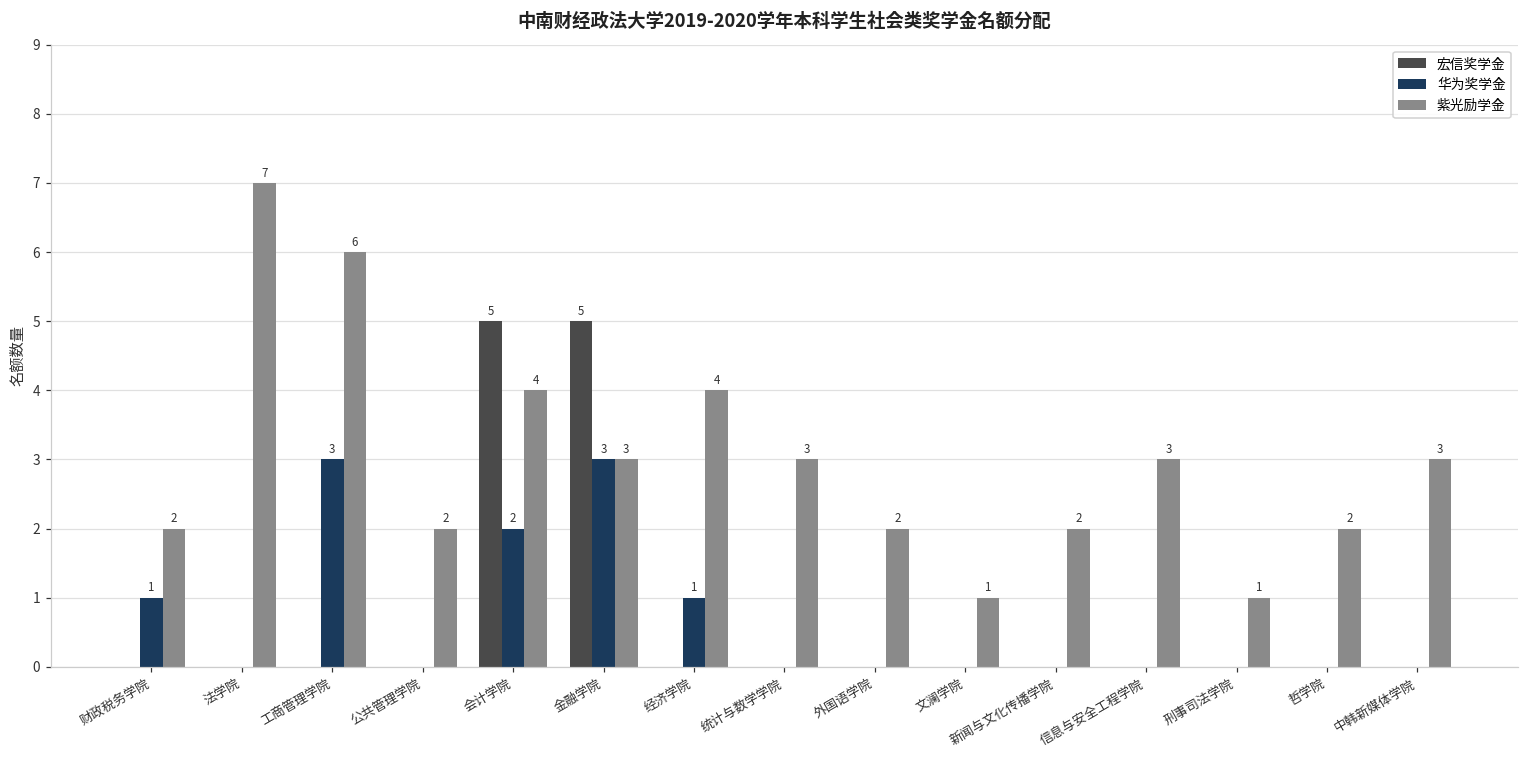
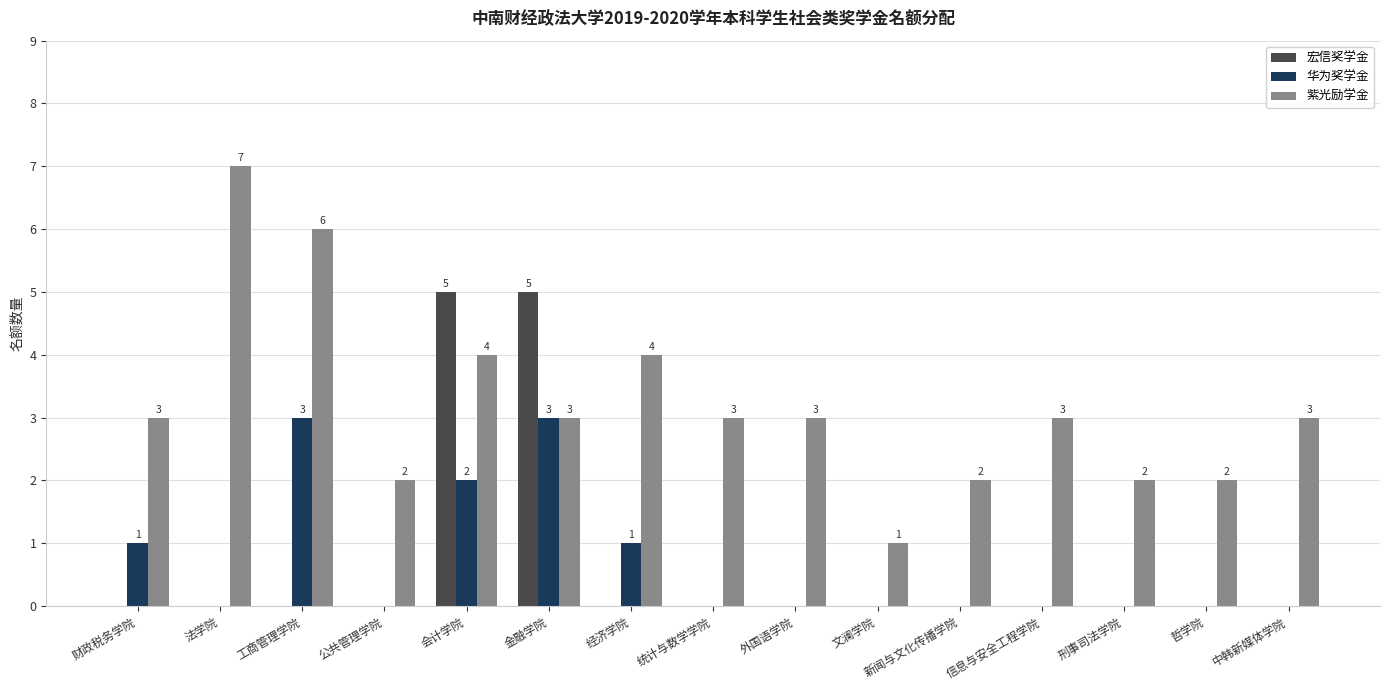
  {
    "紫光励学金": {
-     "财政税务学院": 2,
+     "财政税务学院": 3,
      "法学院": 7,
      "工商管理学院": 6,
      "公共管理学院": 2,
      "会计学院": 4,
      "金融学院": 3,
      "经济学院": 4,
      "统计与数学学院": 3,
-     "外国语学院": 2,
+     "外国语学院": 3,
      "文澜学院": 1,
      "新闻与文化传播学院": 2,
      "信息与安全工程学院": 3,
-     "刑事司法学院": 1,
+     "刑事司法学院": 2,
      "哲学院": 2,
      "中韩新媒体学院": 3
    }
  }
